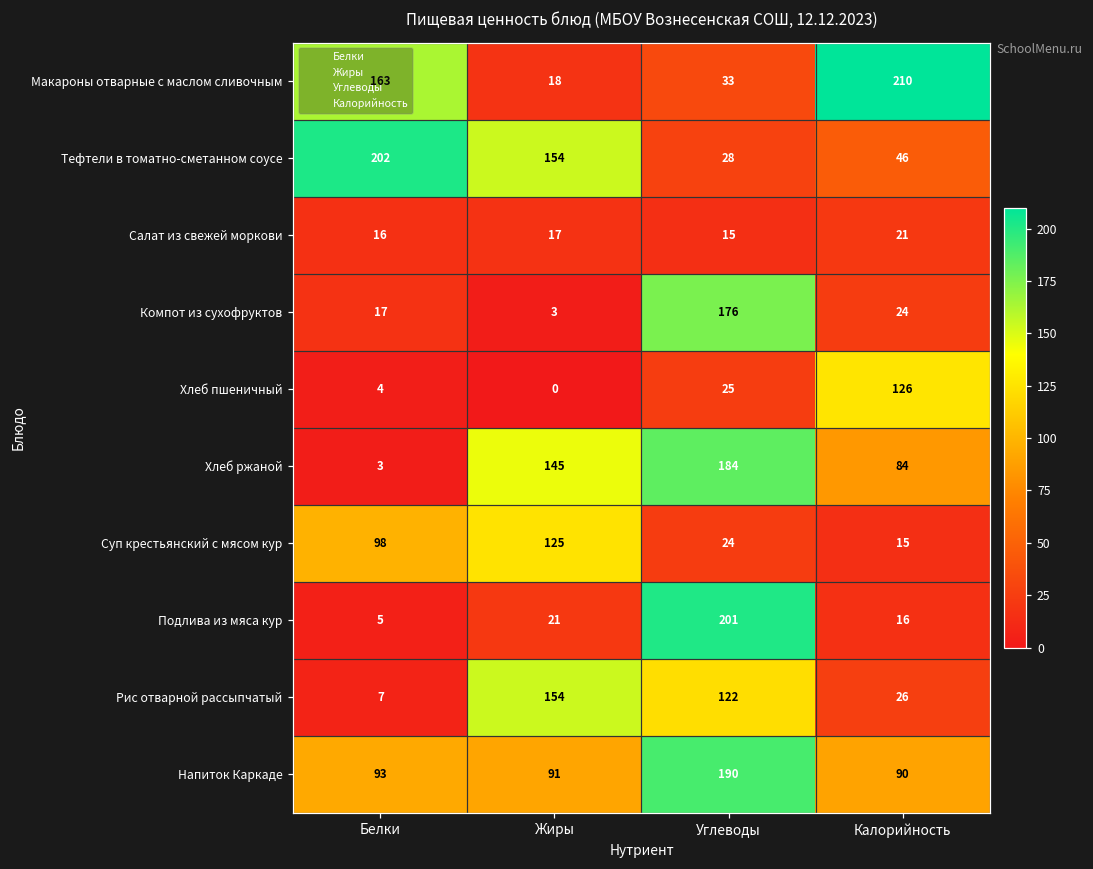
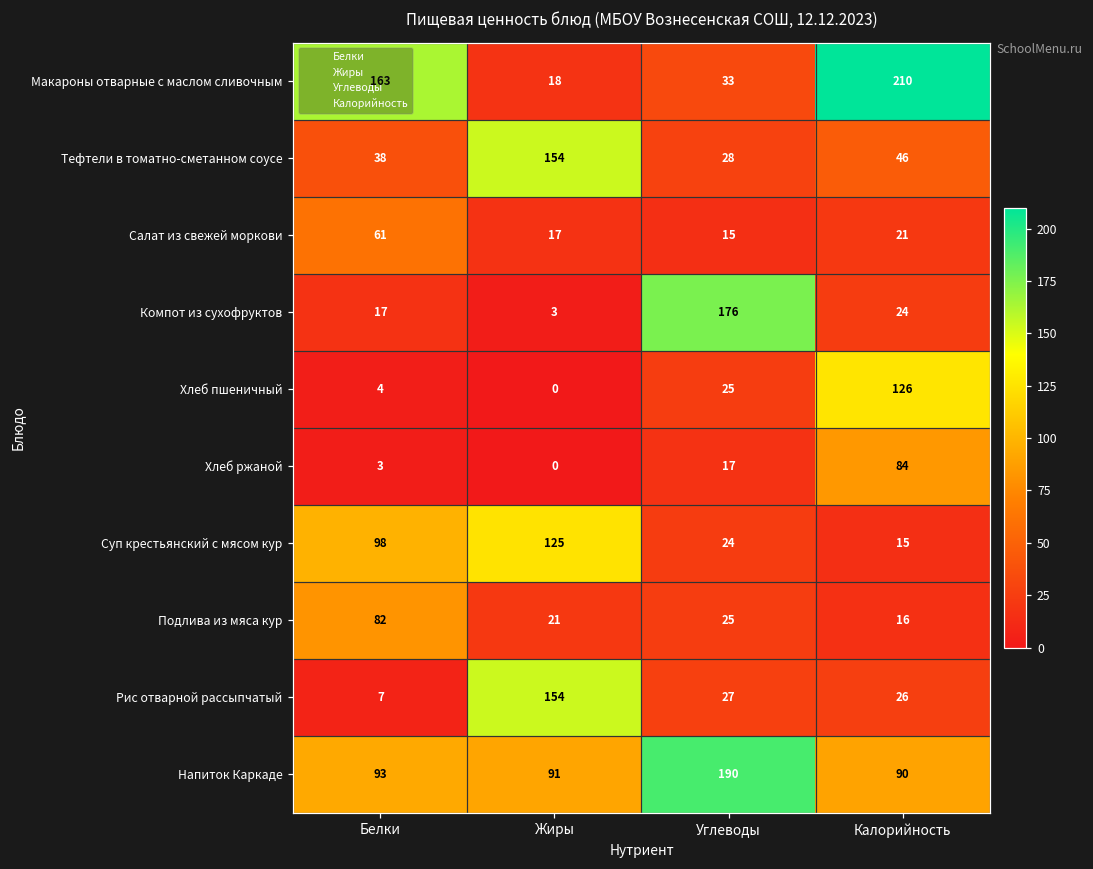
  {
    "Макароны отварные с маслом сливочным": {
      "Жиры": 18,
      "Углеводы": 33,
      "Калорийность": 210
    },
    "Тефтели в томатно-сметанном соусе": {
-     "Белки": 202,
+     "Белки": 38,
      "Жиры": 154,
      "Углеводы": 28,
      "Калорийность": 46
    },
    "Салат из свежей моркови": {
-     "Белки": 16,
+     "Белки": 61,
      "Жиры": 17,
      "Углеводы": 15,
      "Калорийность": 21
    },
    "Компот из сухофруктов": {
      "Белки": 17,
      "Жиры": 3,
      "Углеводы": 176,
      "Калорийность": 24
    },
    "Хлеб пшеничный": {
      "Белки": 4,
      "Жиры": 0,
      "Углеводы": 25,
      "Калорийность": 126
    },
    "Хлеб ржаной": {
      "Белки": 3,
-     "Жиры": 145,
-     "Углеводы": 184,
+     "Жиры": 0,
+     "Углеводы": 17,
      "Калорийность": 84
    },
    "Суп крестьянский с мясом кур": {
      "Белки": 98,
      "Жиры": 125,
      "Углеводы": 24,
      "Калорийность": 15
    },
    "Подлива из мяса кур": {
-     "Белки": 5,
+     "Белки": 82,
      "Жиры": 21,
-     "Углеводы": 201,
+     "Углеводы": 25,
      "Калорийность": 16
    },
    "Рис отварной рассыпчатый": {
      "Белки": 7,
      "Жиры": 154,
-     "Углеводы": 122,
+     "Углеводы": 27,
      "Калорийность": 26
    },
    "Напиток Каркаде": {
      "Белки": 93,
      "Жиры": 91,
      "Углеводы": 190,
      "Калорийность": 90
    }
  }
